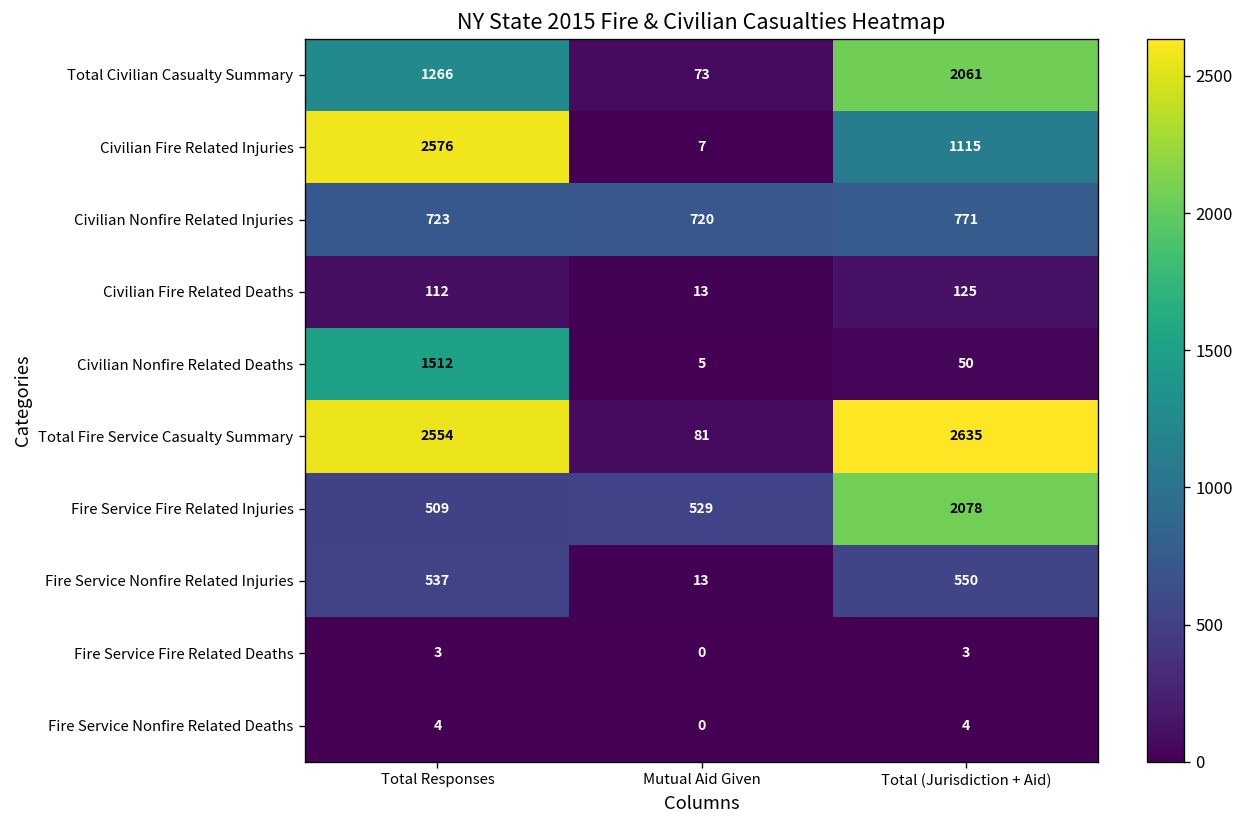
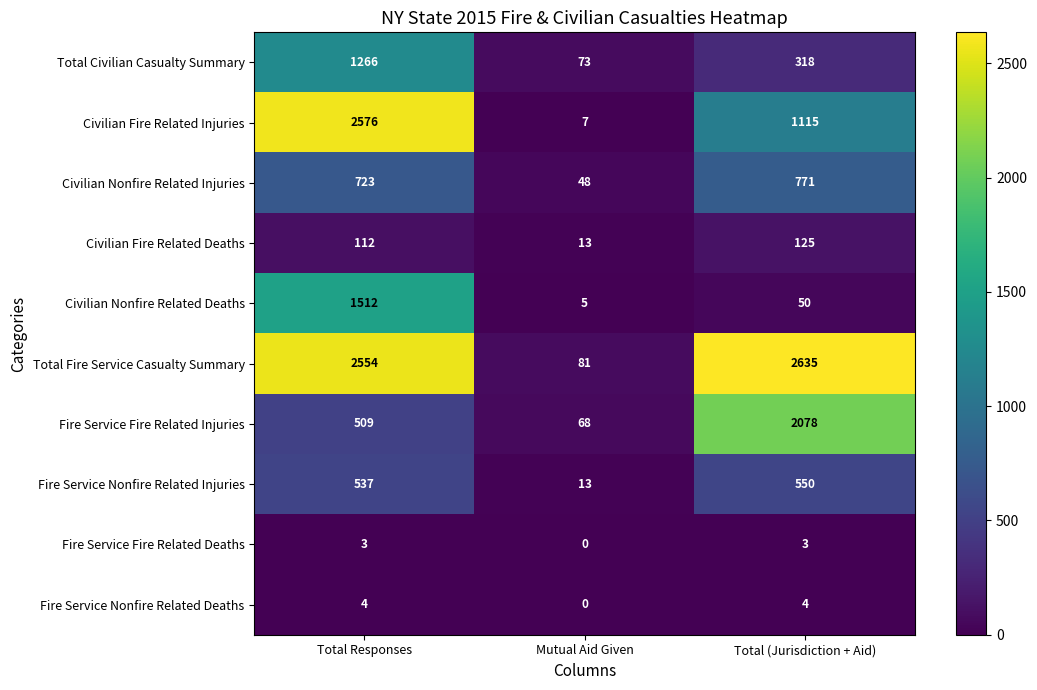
  {
    "Total Civilian Casualty Summary": {
      "Total Responses": 1266,
      "Mutual Aid Given": 73,
-     "Total (Jurisdiction + Aid)": 2061
+     "Total (Jurisdiction + Aid)": 318
    },
    "Civilian Fire Related Injuries": {
      "Total Responses": 2576,
      "Mutual Aid Given": 7,
      "Total (Jurisdiction + Aid)": 1115
    },
    "Civilian Nonfire Related Injuries": {
      "Total Responses": 723,
-     "Mutual Aid Given": 720,
+     "Mutual Aid Given": 48,
      "Total (Jurisdiction + Aid)": 771
    },
    "Civilian Fire Related Deaths": {
      "Total Responses": 112,
      "Mutual Aid Given": 13,
      "Total (Jurisdiction + Aid)": 125
    },
    "Civilian Nonfire Related Deaths": {
      "Total Responses": 1512,
      "Mutual Aid Given": 5,
      "Total (Jurisdiction + Aid)": 50
    },
    "Total Fire Service Casualty Summary": {
      "Total Responses": 2554,
      "Mutual Aid Given": 81,
      "Total (Jurisdiction + Aid)": 2635
    },
    "Fire Service Fire Related Injuries": {
      "Total Responses": 509,
-     "Mutual Aid Given": 529,
+     "Mutual Aid Given": 68,
      "Total (Jurisdiction + Aid)": 2078
    },
    "Fire Service Nonfire Related Injuries": {
      "Total Responses": 537,
      "Mutual Aid Given": 13,
      "Total (Jurisdiction + Aid)": 550
    },
    "Fire Service Fire Related Deaths": {
      "Total Responses": 3,
      "Mutual Aid Given": 0,
      "Total (Jurisdiction + Aid)": 3
    },
    "Fire Service Nonfire Related Deaths": {
      "Total Responses": 4,
      "Mutual Aid Given": 0,
      "Total (Jurisdiction + Aid)": 4
    }
  }
